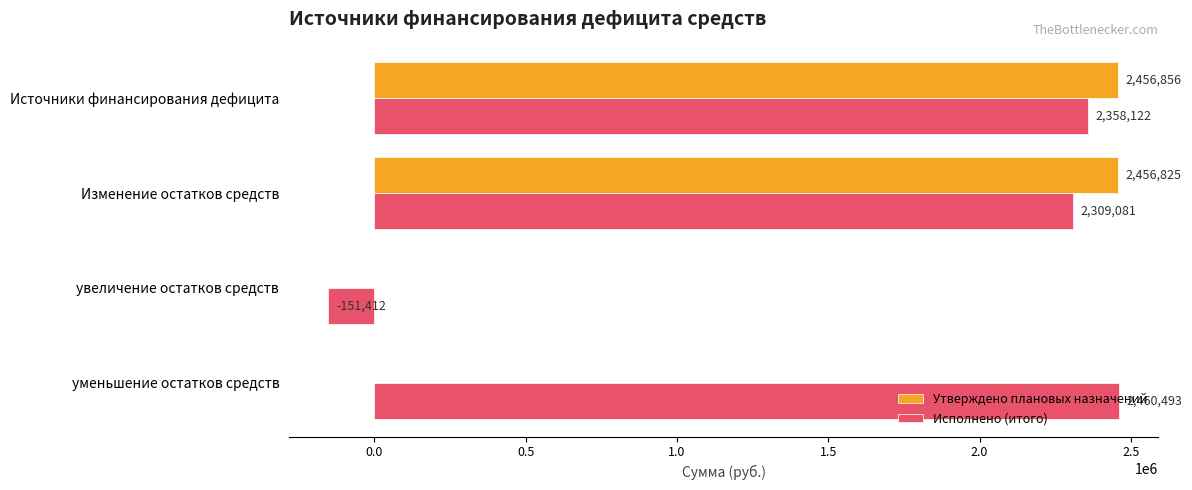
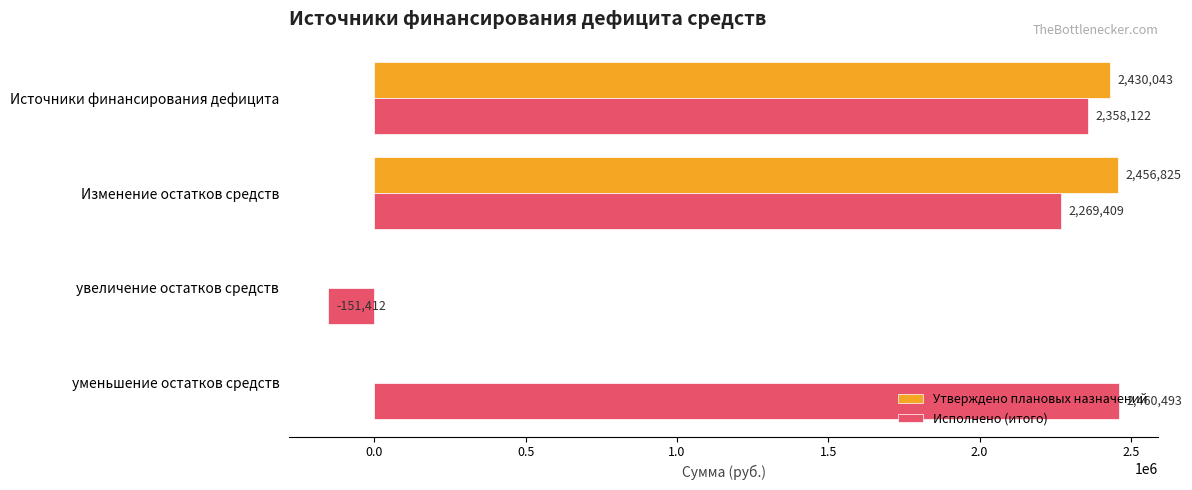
  {
    "Утверждено плановых назначений": {
-     "Источники финансирования дефицита": "2,456,856",
+     "Источники финансирования дефицита": "2,430,043",
      "Изменение остатков средств": "2,456,825"
    },
    "Исполнено (итого)": {
      "Источники финансирования дефицита": "2,358,122",
-     "Изменение остатков средств": "2,309,081",
+     "Изменение остатков средств": "2,269,409",
      "увеличение остатков средств": "-151,412",
      "уменьшение остатков средств": "2,460,493"
    }
  }
